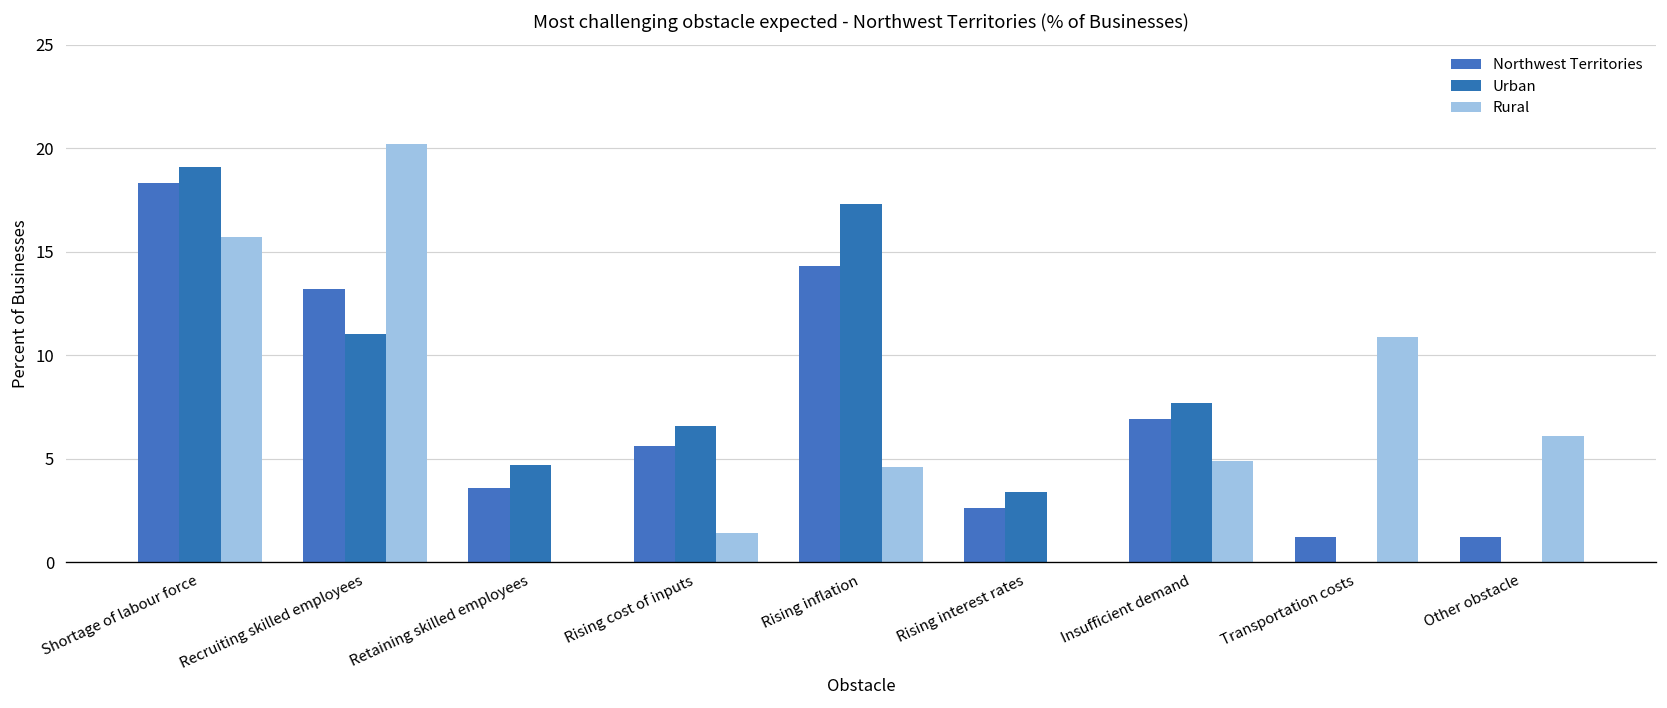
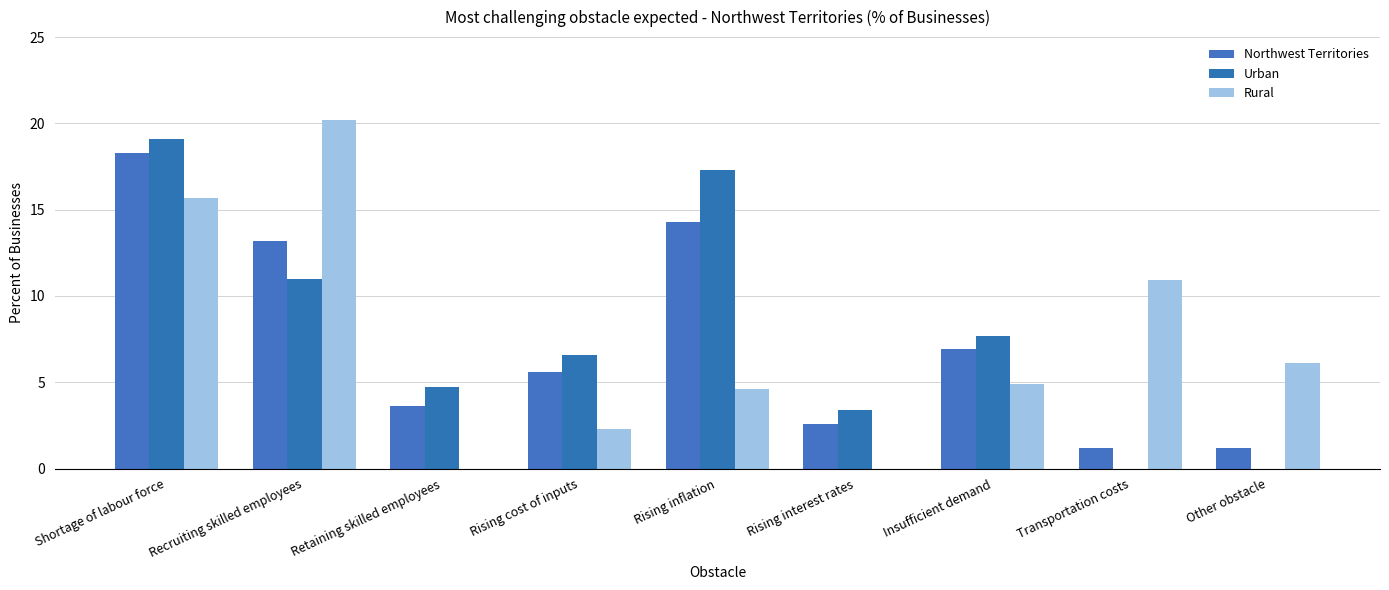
  {
    "Rural": {
      "Shortage of labour force": 15.7,
      "Recruiting skilled employees": 20.2,
      "Retaining skilled employees": 0.0,
-     "Rising cost of inputs": 1.4,
+     "Rising cost of inputs": 2.3,
      "Rising inflation": 4.6,
      "Rising interest rates": 0.0,
      "Insufficient demand": 4.9,
      "Transportation costs": 10.9,
      "Other obstacle": 6.1
    }
  }
